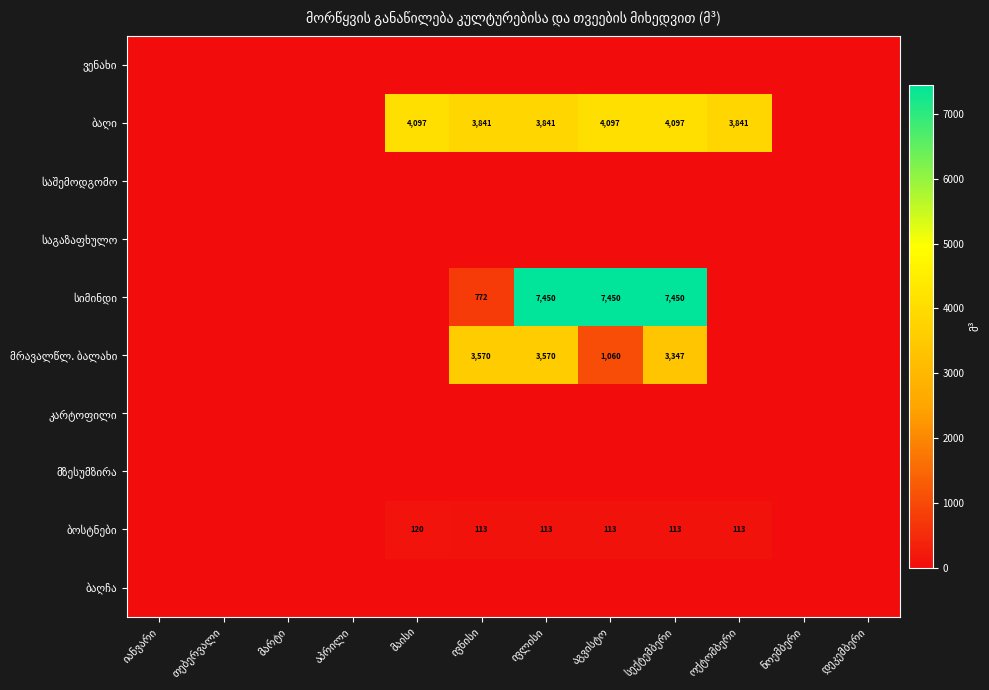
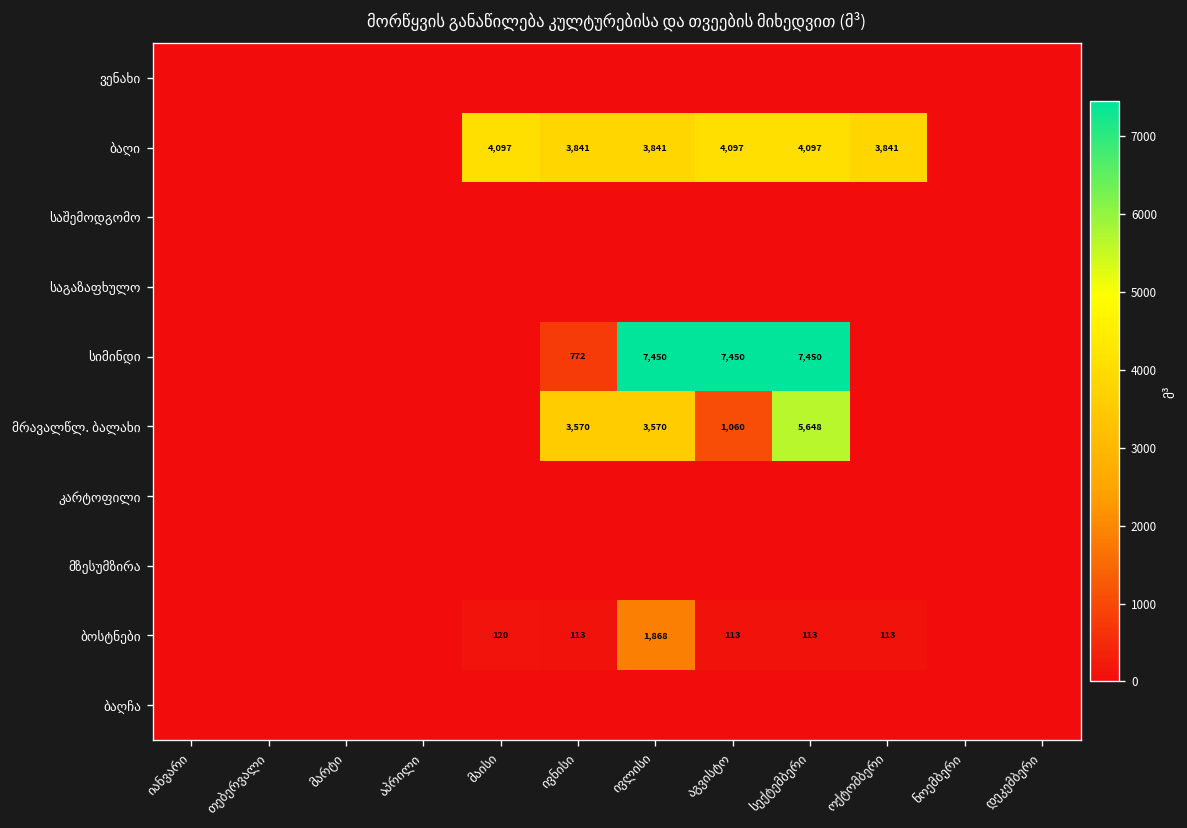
  {
    "ბაღი": {
      "მაისი": "4,097",
      "ივნისი": "3,841",
      "ივლისი": "3,841",
      "აგვისტო": "4,097",
      "სექტემბერი": "4,097",
      "ოქტომბერი": "3,841"
    },
    "სიმინდი": {
      "ივნისი": "772",
      "ივლისი": "7,450",
      "აგვისტო": "7,450",
      "სექტემბერი": "7,450"
    },
    "მრავალწლ. ბალახი": {
      "ივნისი": "3,570",
      "ივლისი": "3,570",
      "აგვისტო": "1,060",
-     "სექტემბერი": "3,347"
+     "სექტემბერი": "5,648"
    },
    "ბოსტნები": {
      "მაისი": "120",
      "ივნისი": "113",
-     "ივლისი": "113",
+     "ივლისი": "1,868",
      "აგვისტო": "113",
      "სექტემბერი": "113",
      "ოქტომბერი": "113"
    }
  }
